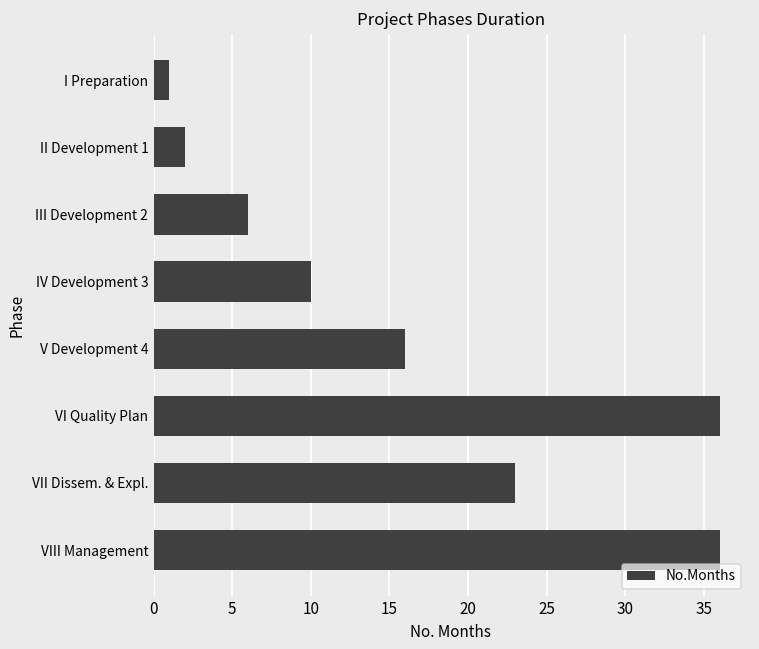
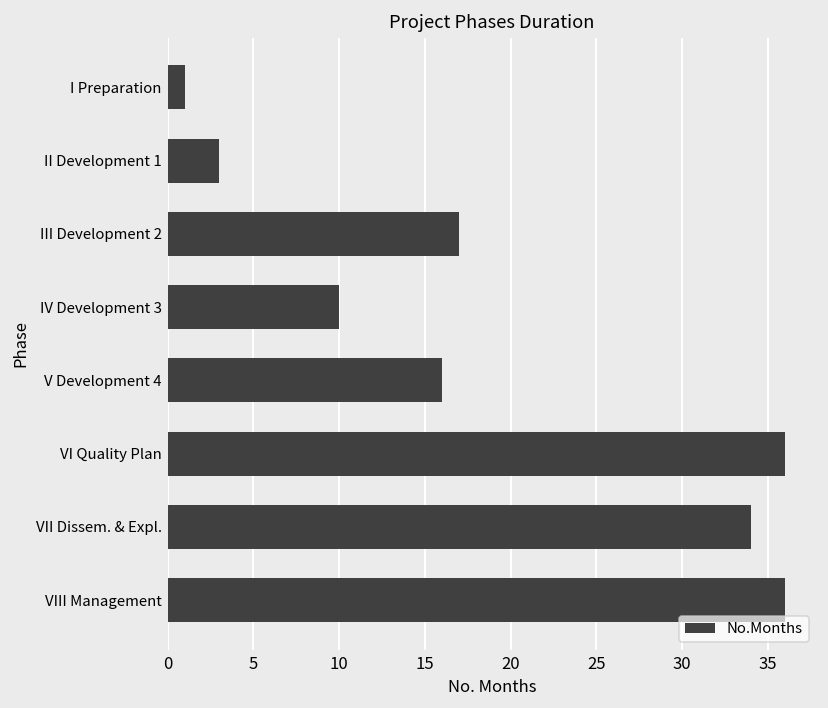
  {
    "I Preparation": 1,
-   "II Development 1": 2,
-   "III Development 2": 6,
+   "II Development 1": 3,
+   "III Development 2": 17,
    "IV Development 3": 10,
    "V Development 4": 16,
    "VI Quality Plan": 36,
-   "VII Dissem. & Expl.": 23,
+   "VII Dissem. & Expl.": 34,
    "VIII Management": 36
  }
